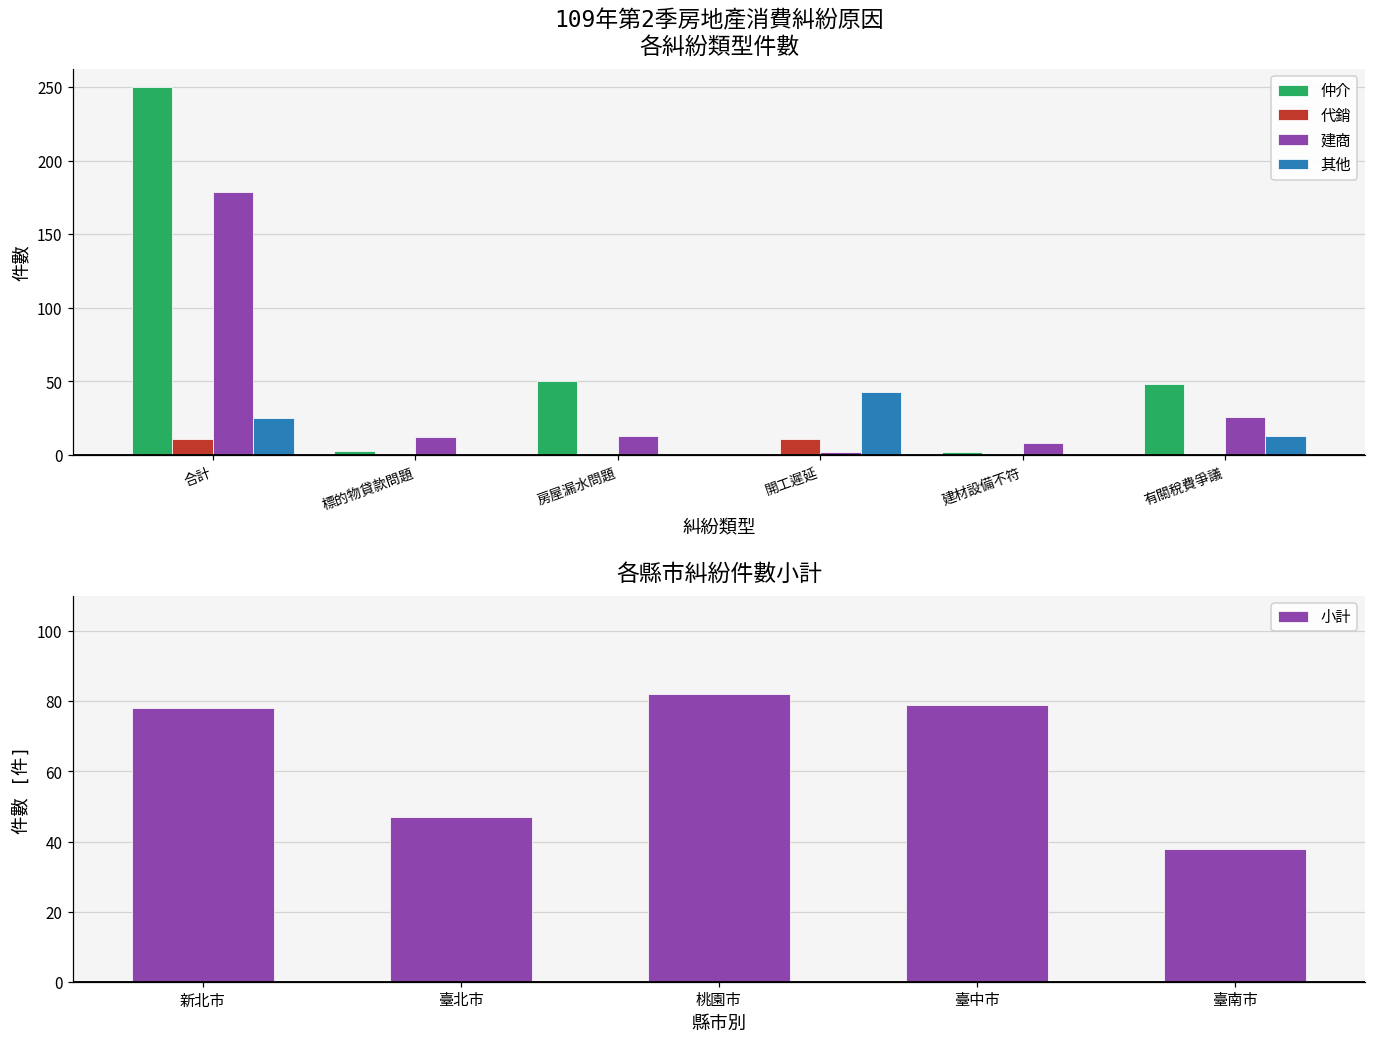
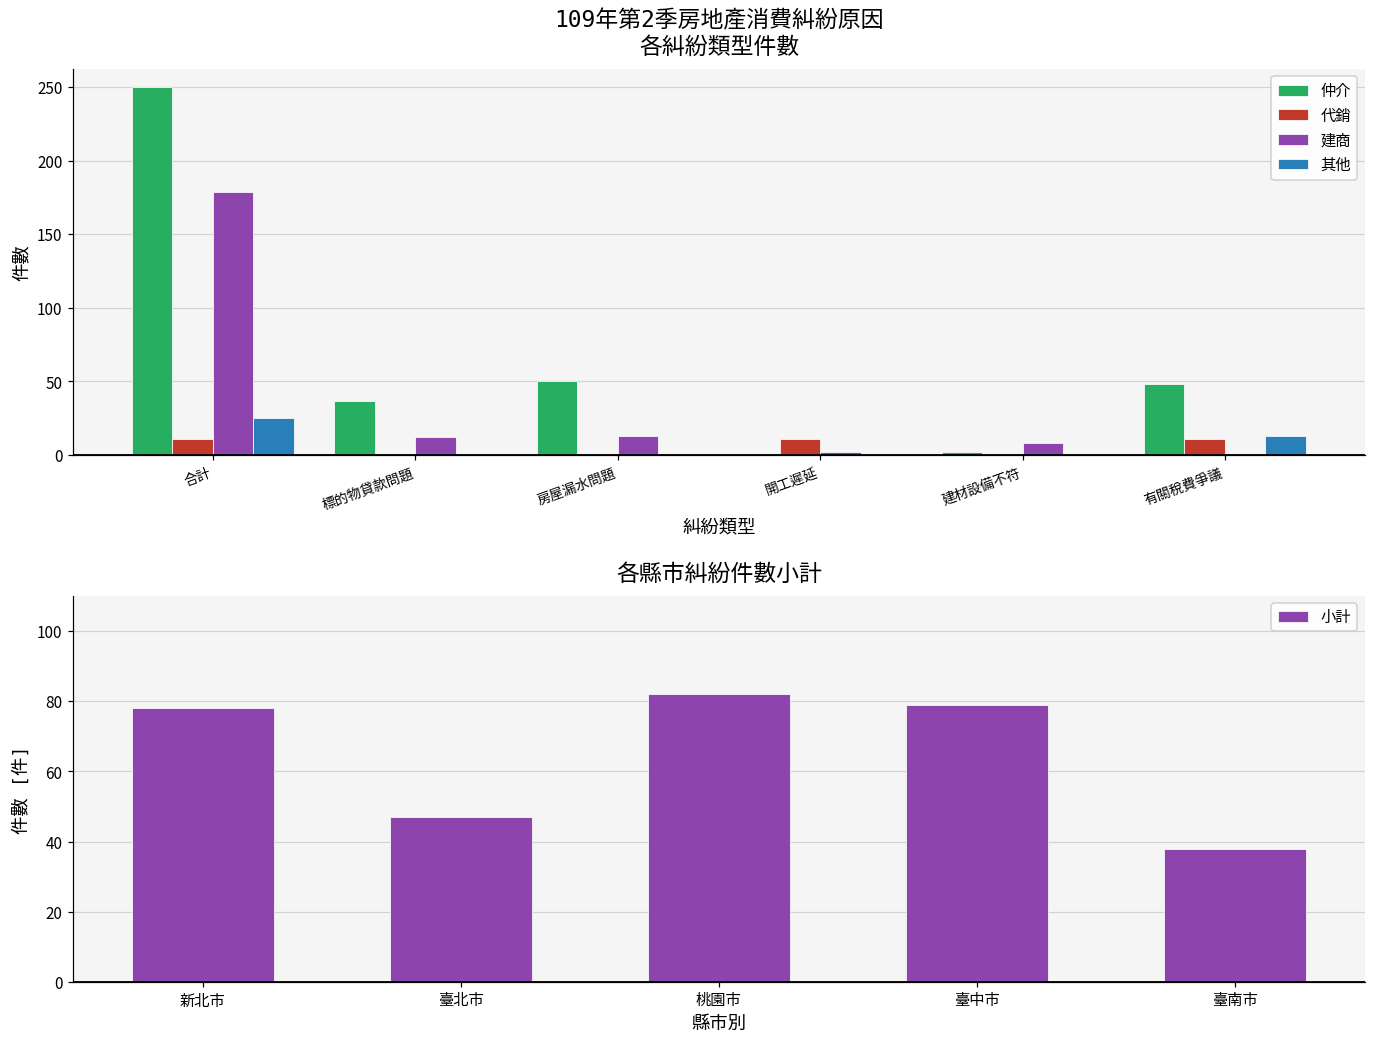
  {
    "109年第2季房地產消費糾紛原因 各糾紛類型件數": {
      "仲介": {
        "合計": 250,
-       "標的物貸款問題": 3,
+       "標的物貸款問題": 37,
        "房屋漏水問題": 50,
        "開工遲延": 0,
        "建材設備不符": 2,
        "有關稅費爭議": 48
      },
      "代銷": {
        "合計": 11,
        "標的物貸款問題": 0,
        "房屋漏水問題": 0,
        "開工遲延": 11,
        "建材設備不符": 0,
-       "有關稅費爭議": 0
+       "有關稅費爭議": 11
      },
      "建商": {
        "合計": 179,
        "標的物貸款問題": 12,
        "房屋漏水問題": 13,
        "開工遲延": 2,
        "建材設備不符": 8,
-       "有關稅費爭議": 26
+       "有關稅費爭議": 0
      },
      "其他": {
        "合計": 25,
        "標的物貸款問題": 0,
        "房屋漏水問題": 0,
-       "開工遲延": 43,
+       "開工遲延": 0,
        "建材設備不符": 0,
        "有關稅費爭議": 13
      }
    },
    "各縣市糾紛件數小計": {
      "新北市": 78,
      "臺北市": 47,
      "桃園市": 82,
      "臺中市": 79,
      "臺南市": 38
    }
  }
